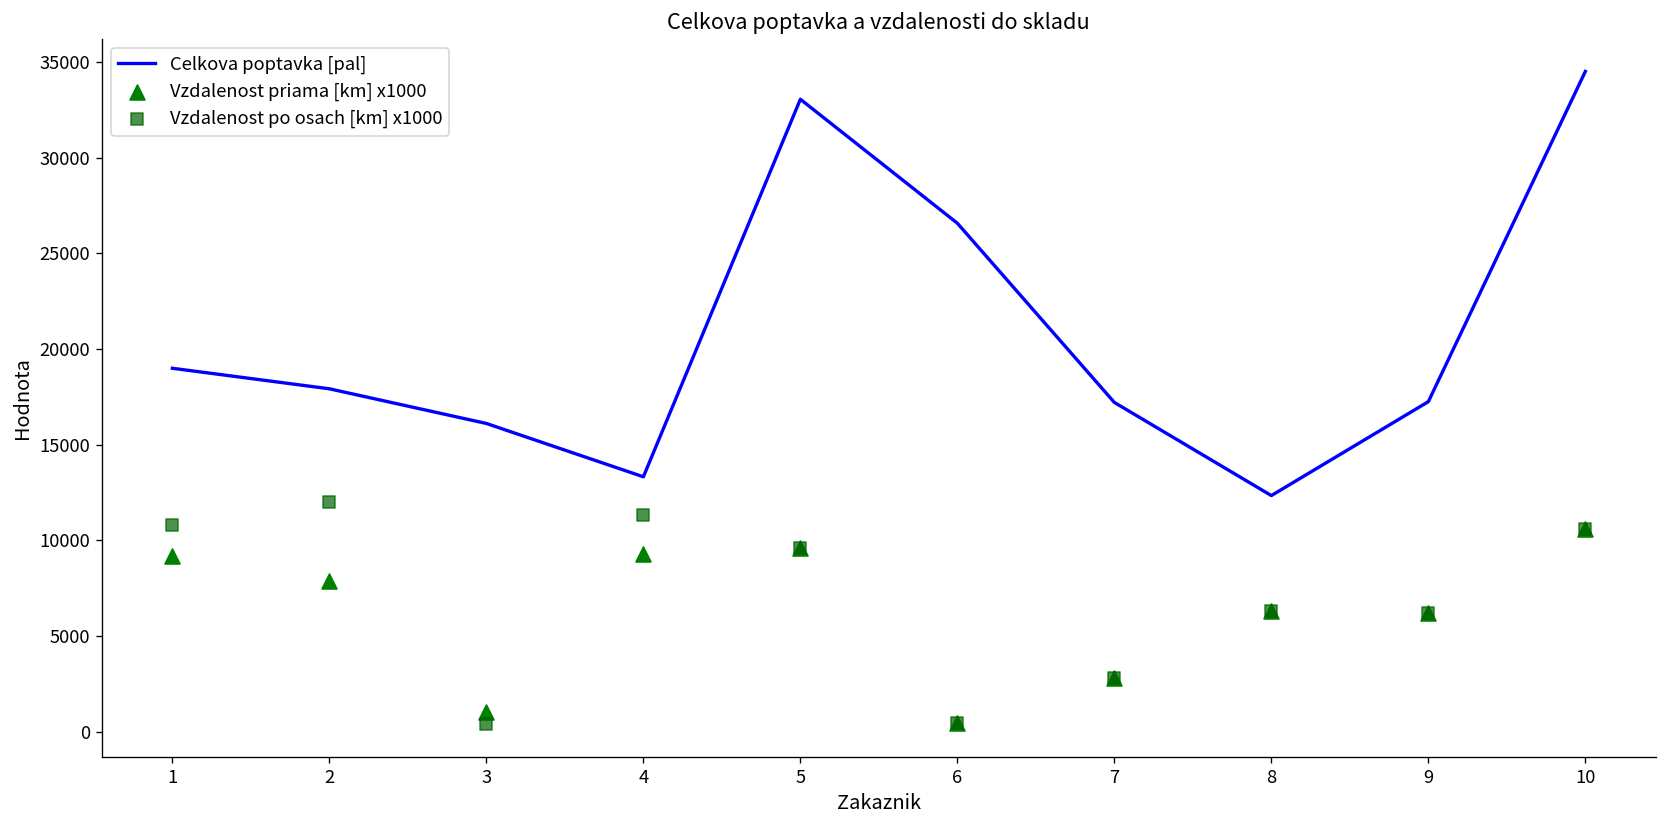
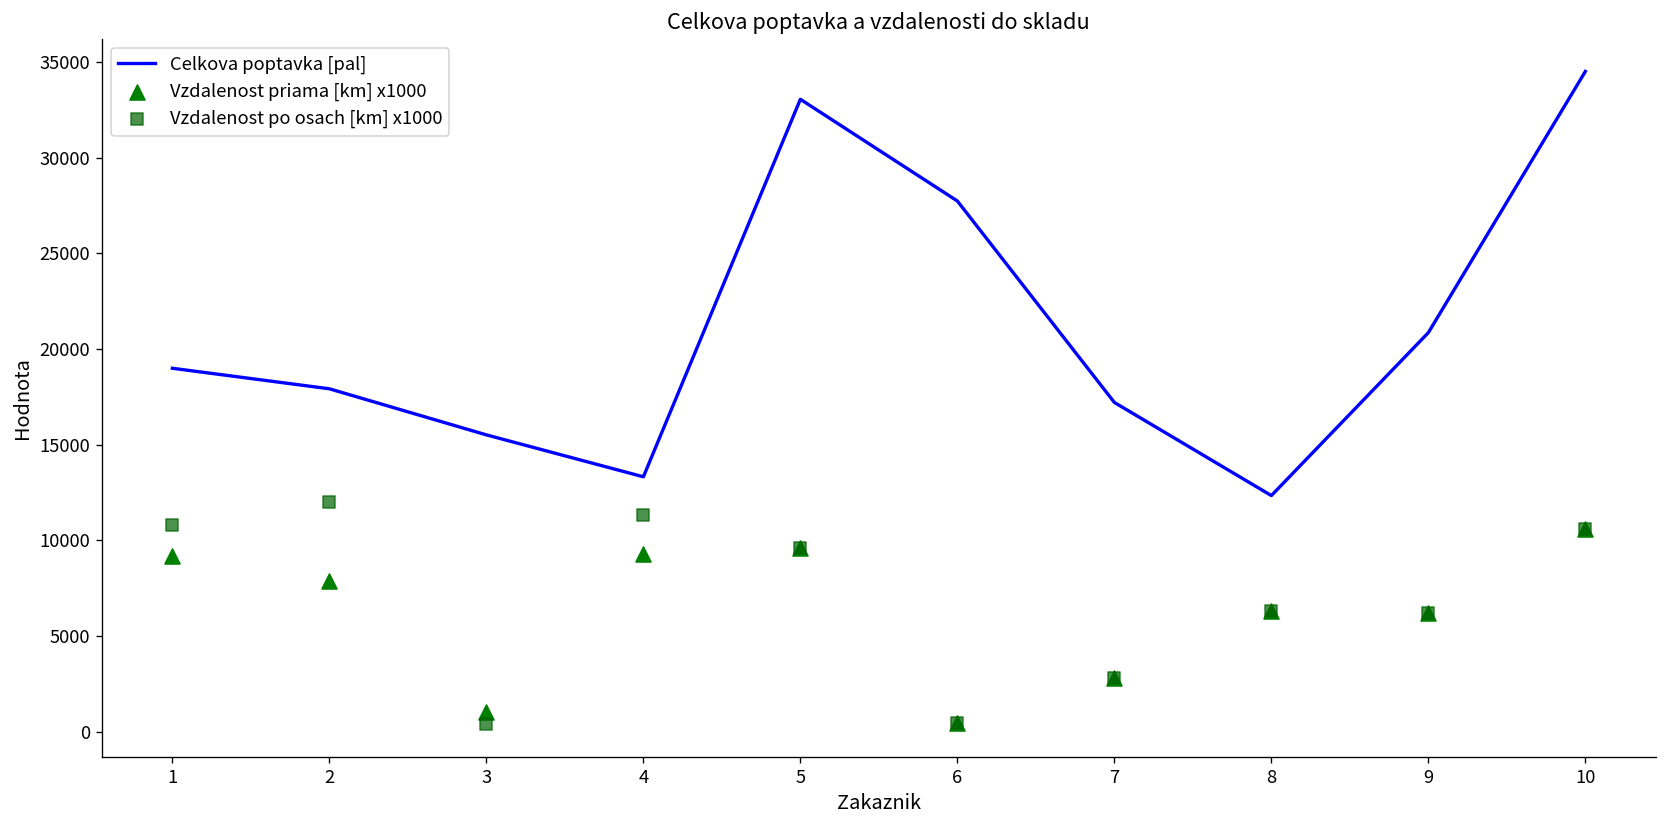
  {
    "Celkova poptavka [pal]": {
      "1": 19000,
      "2": 17900,
-     "3": 16100,
+     "3": 15500,
      "4": 13300,
      "5": 33000,
-     "6": 26600,
+     "6": 27700,
      "7": 17200,
      "8": 12300,
-     "9": 17200,
+     "9": 20800,
      "10": 34500
    }
  }
